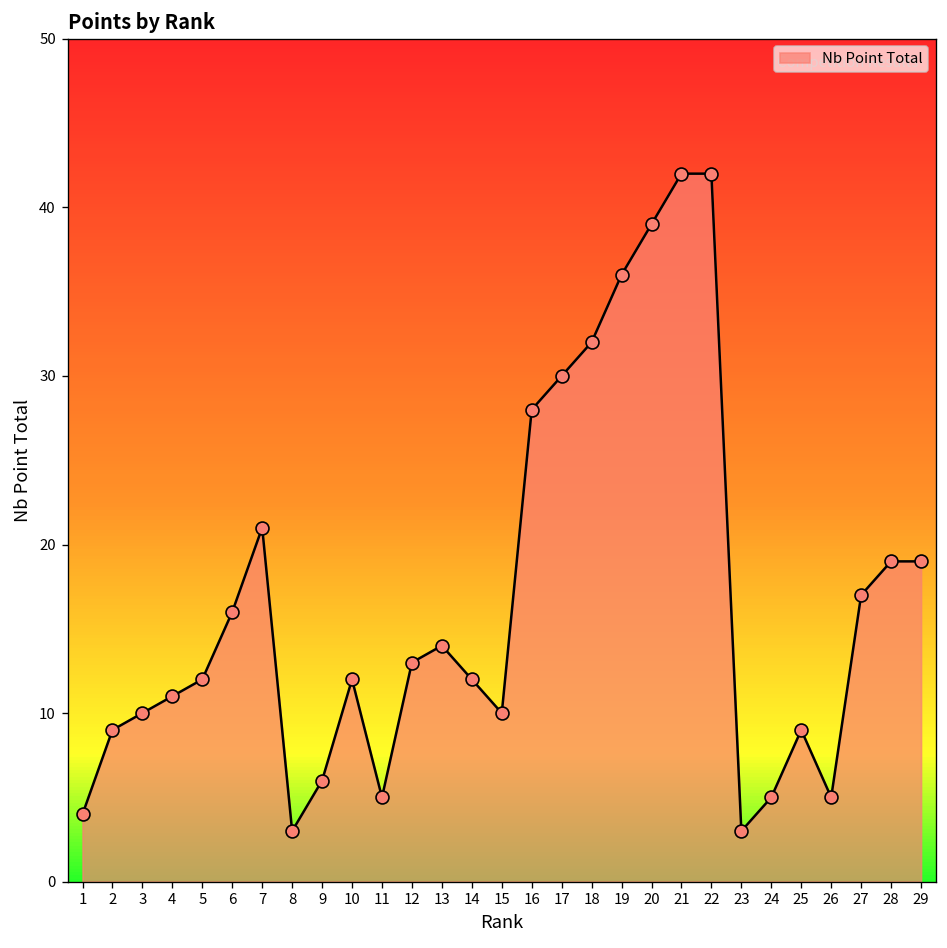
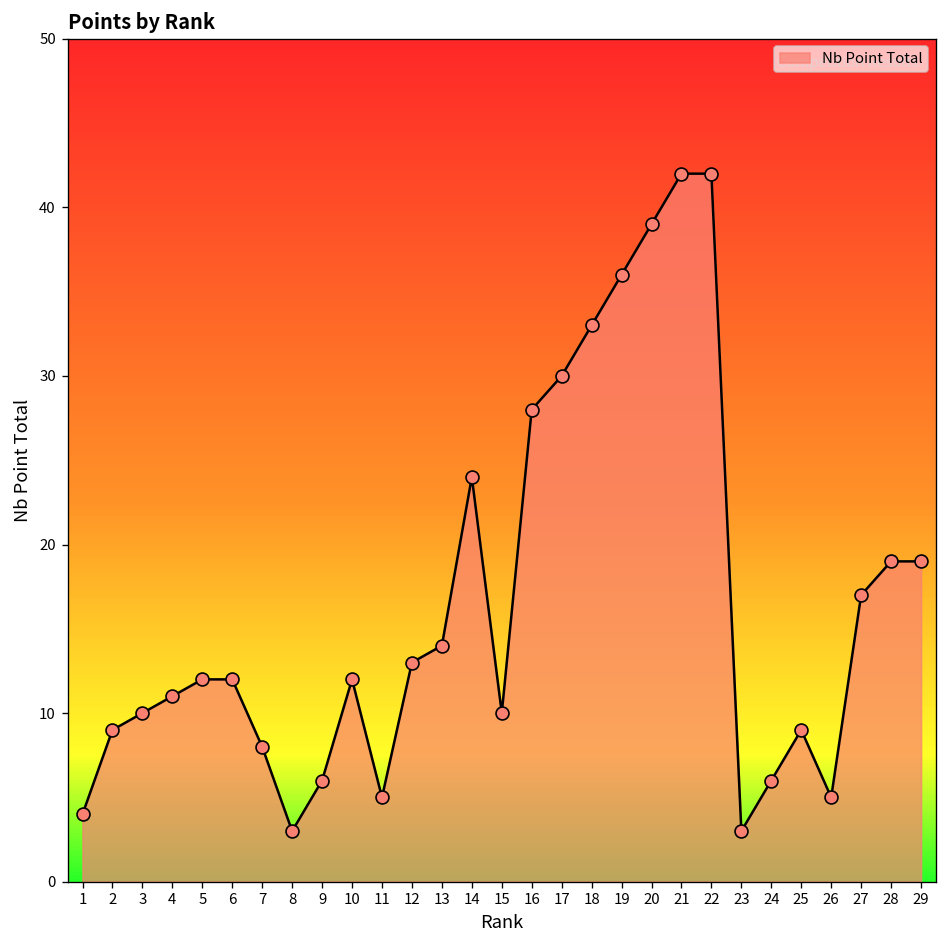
  {
    "1": 4,
    "2": 9,
    "3": 10,
    "4": 11,
    "5": 12,
-   "6": 16,
-   "7": 21,
+   "6": 12,
+   "7": 8,
    "8": 3,
    "9": 6,
    "10": 12,
    "11": 5,
    "12": 13,
    "13": 14,
-   "14": 12,
+   "14": 24,
    "15": 10,
    "16": 28,
    "17": 30,
-   "18": 32,
+   "18": 33,
    "19": 36,
    "20": 39,
    "21": 42,
    "22": 42,
    "23": 3,
-   "24": 5,
+   "24": 6,
    "25": 9,
    "26": 5,
    "27": 17,
    "28": 19,
    "29": 19
  }
